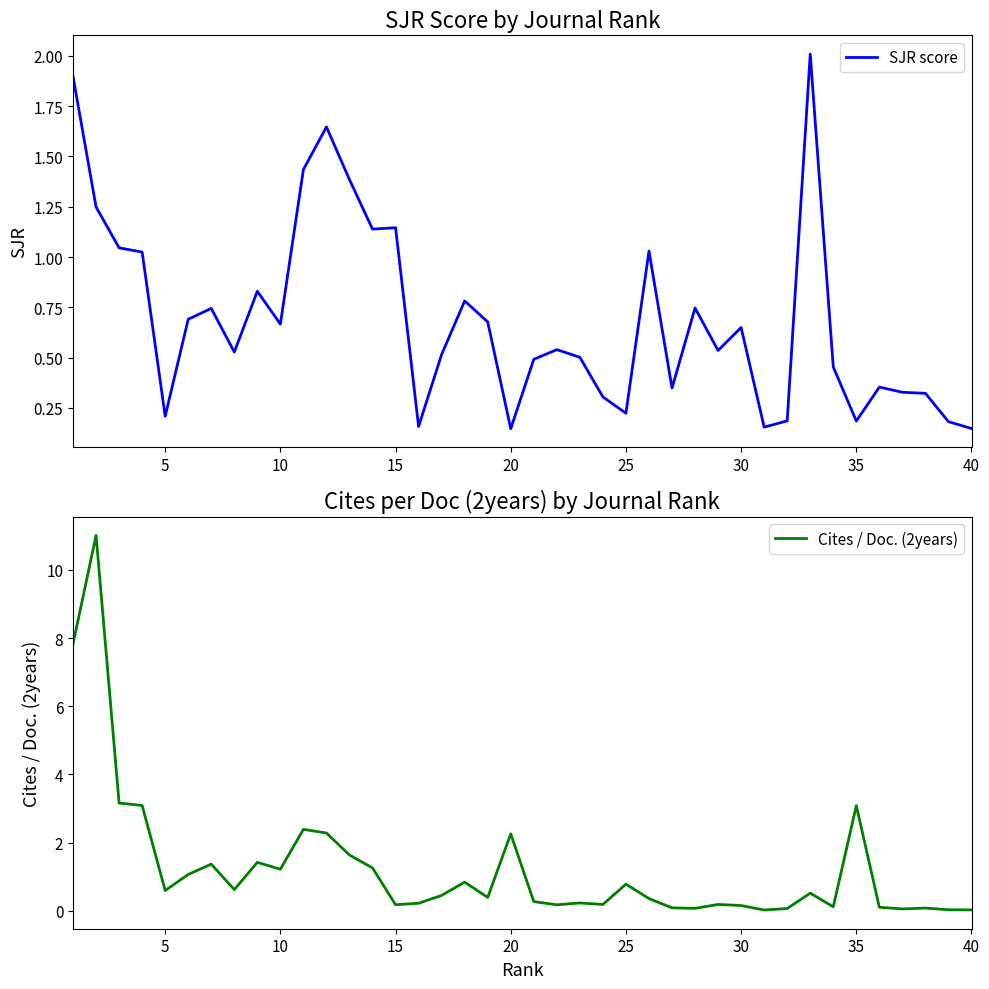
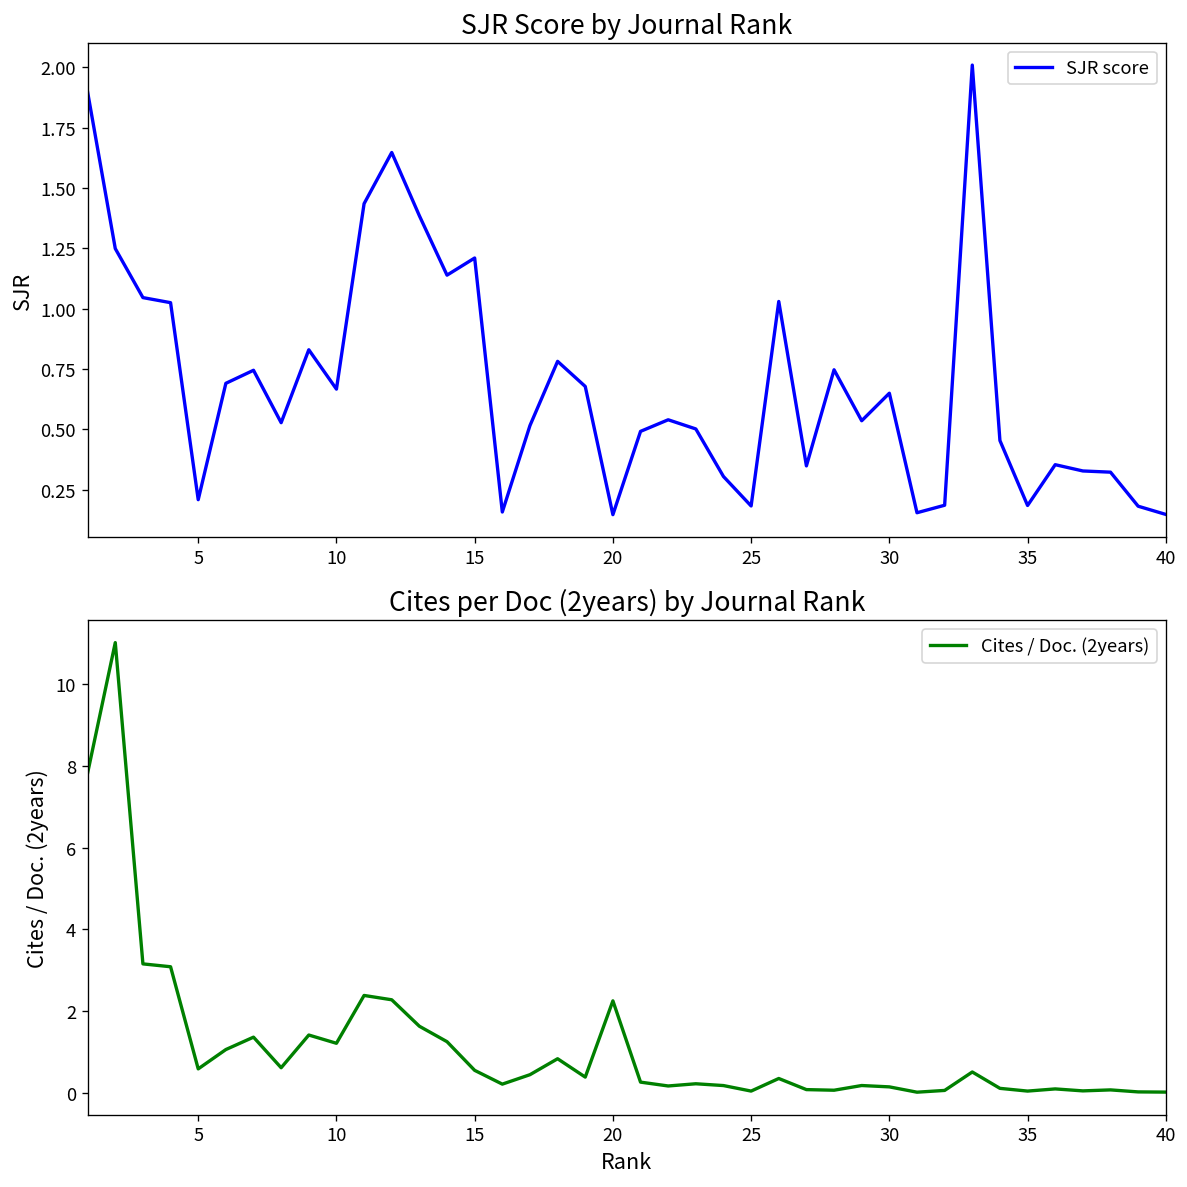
  {
    "SJR Score by Journal Rank": {
      "5": 0.21,
      "10": 0.67,
-     "15": 1.15,
+     "15": 1.21,
      "20": 0.15,
-     "25": 0.22,
+     "25": 0.18,
      "30": 0.65,
      "35": 0.19,
      "40": 0.15
    },
    "Cites per Doc (2years) by Journal Rank": {
      "5": 0.6,
      "10": 1.2,
-     "15": 0.2,
+     "15": 0.6,
      "20": 2.3,
-     "25": 0.8,
+     "25": 0.0,
      "30": 0.2,
-     "35": 3.1,
+     "35": 0.0,
      "40": 0.0
    }
  }
